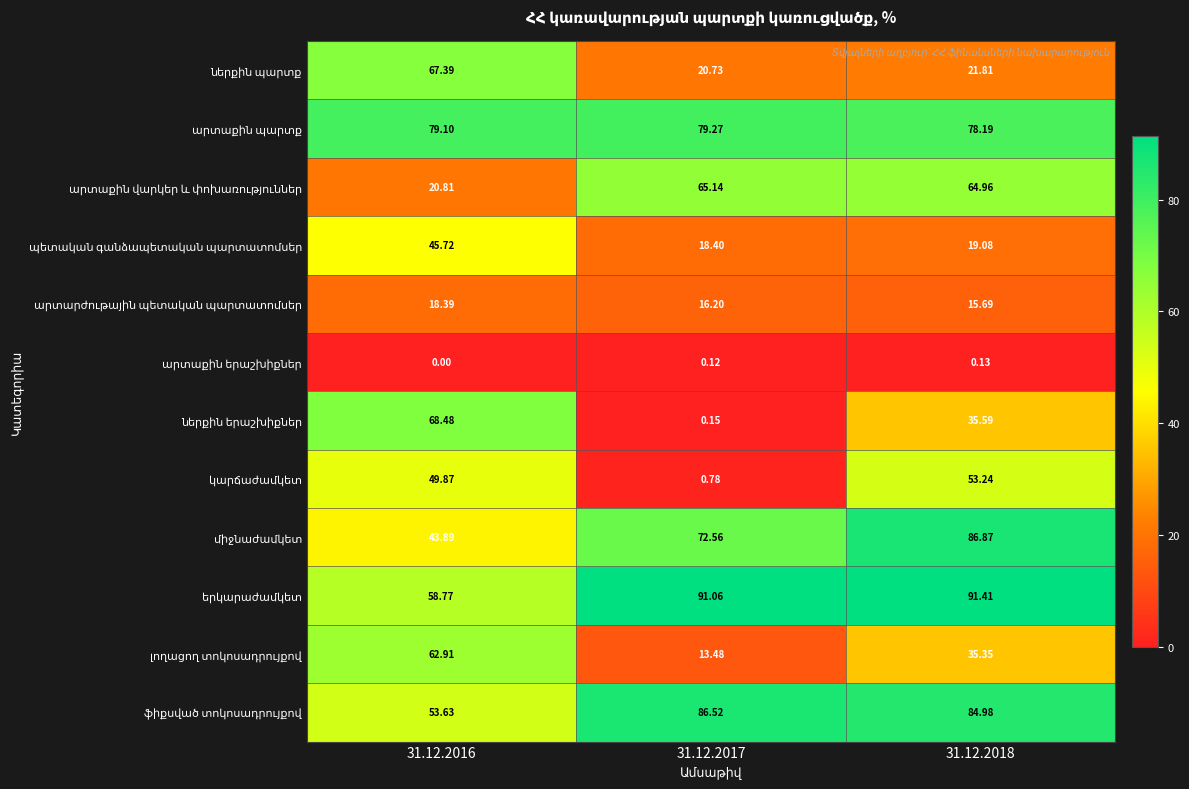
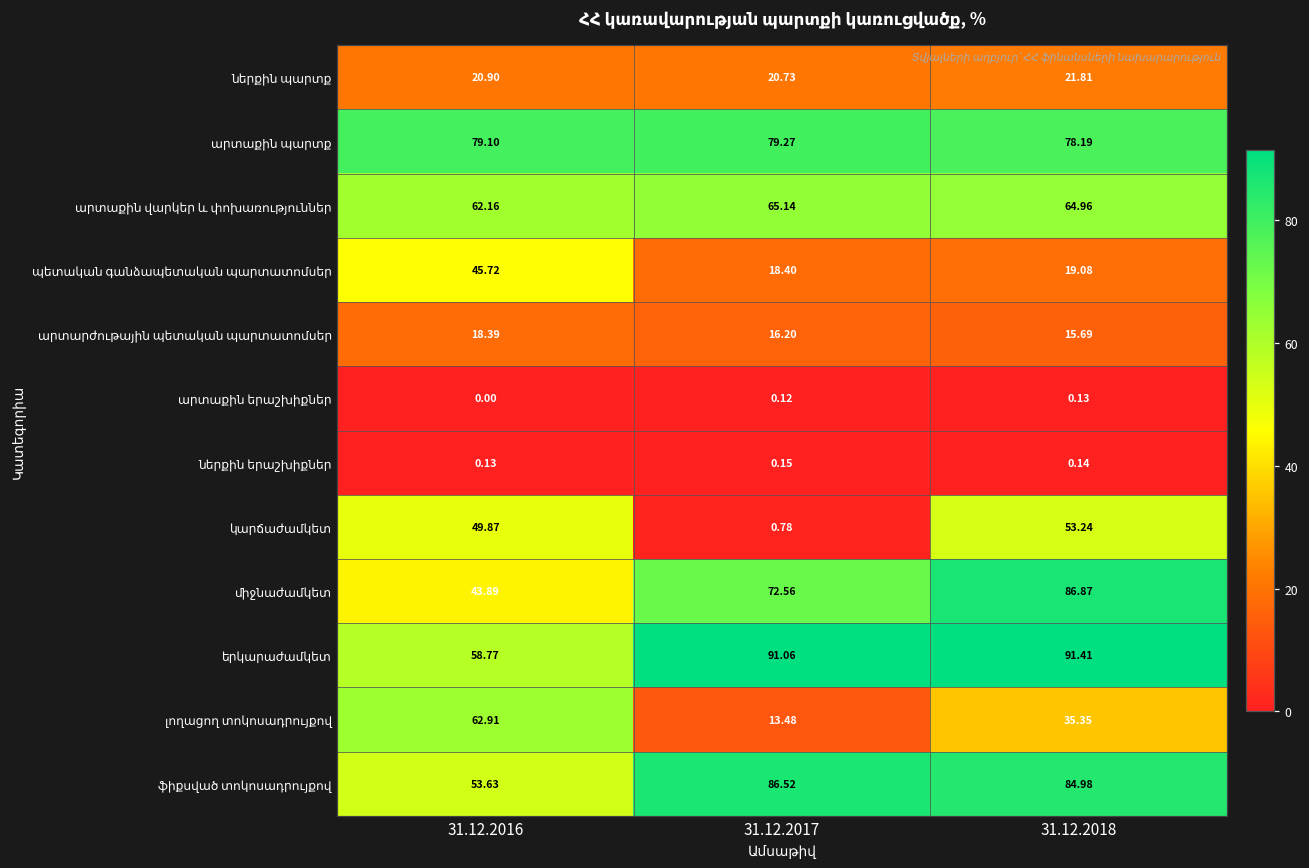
  {
    "ներքին պարտք": {
-     "31.12.2016": 67.39,
+     "31.12.2016": 20.90,
      "31.12.2017": 20.73
    },
    "արտաքին պարտք": {
      "31.12.2016": 79.10,
      "31.12.2017": 79.27,
      "31.12.2018": 78.19
    },
    "արտաքին վարկեր և փոխառություններ": {
-     "31.12.2016": 20.81,
+     "31.12.2016": 62.16,
      "31.12.2017": 65.14,
      "31.12.2018": 64.96
    },
    "պետական գանձապետական պարտատոմսեր": {
      "31.12.2016": 45.72,
      "31.12.2017": 18.40,
      "31.12.2018": 19.08
    },
    "արտարժութային պետական պարտատոմսեր": {
      "31.12.2016": 18.39,
      "31.12.2017": 16.20,
      "31.12.2018": 15.69
    },
    "արտաքին երաշխիքներ": {
      "31.12.2016": 0.00,
      "31.12.2017": 0.12,
      "31.12.2018": 0.13
    },
    "ներքին երաշխիքներ": {
-     "31.12.2016": 68.48,
+     "31.12.2016": 0.13,
      "31.12.2017": 0.15,
-     "31.12.2018": 35.59
+     "31.12.2018": 0.14
    },
    "կարճաժամկետ": {
      "31.12.2016": 49.87,
      "31.12.2017": 0.78,
      "31.12.2018": 53.24
    },
    "միջնաժամկետ": {
      "31.12.2016": 43.89,
      "31.12.2017": 72.56,
      "31.12.2018": 86.87
    },
    "երկարաժամկետ": {
      "31.12.2016": 58.77,
      "31.12.2017": 91.06,
      "31.12.2018": 91.41
    },
    "լողացող տոկոսադրույքով": {
      "31.12.2016": 62.91,
      "31.12.2017": 13.48,
      "31.12.2018": 35.35
    },
    "ֆիքսված տոկոսադրույքով": {
      "31.12.2016": 53.63,
      "31.12.2017": 86.52,
      "31.12.2018": 84.98
    }
  }
